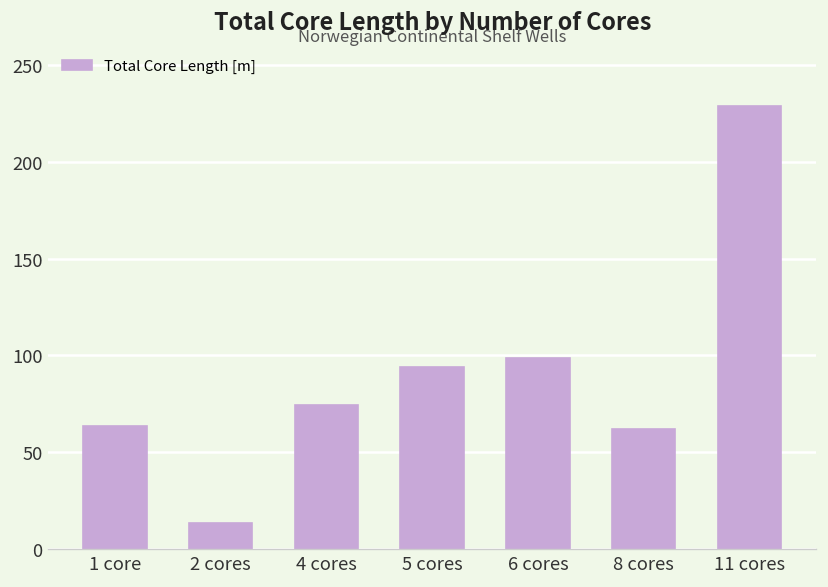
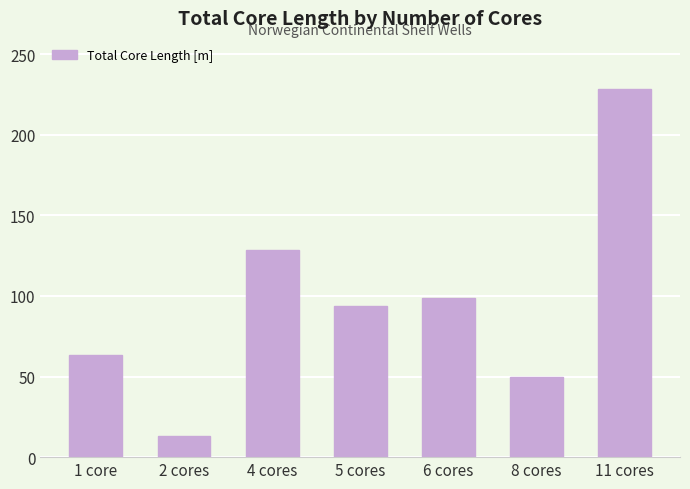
  {
    "1 core": 64,
    "2 cores": 13,
-   "4 cores": 75,
+   "4 cores": 129,
    "5 cores": 94,
    "6 cores": 99,
-   "8 cores": 62,
+   "8 cores": 50,
    "11 cores": 229
  }
